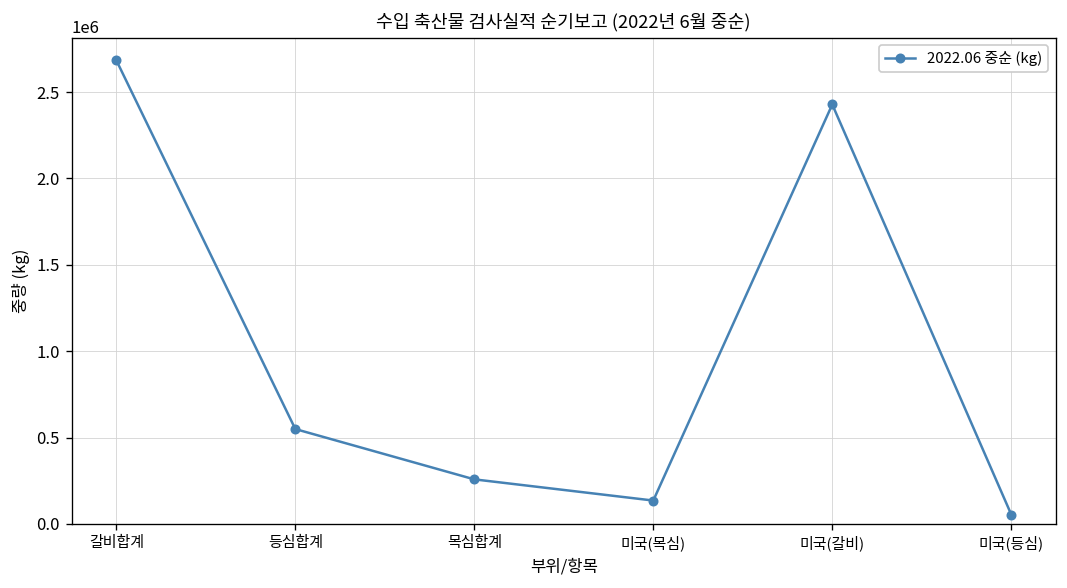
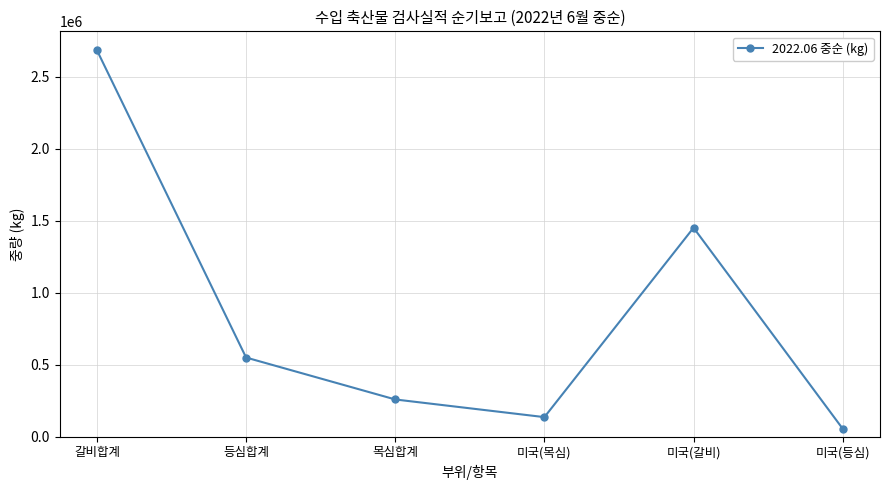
  {
    "갈비합계": 2680000,
    "등심합계": 550000,
    "목심합계": 260000,
    "미국(목심)": 140000,
-   "미국(갈비)": 2430000,
+   "미국(갈비)": 1450000,
    "미국(등심)": 50000
  }
